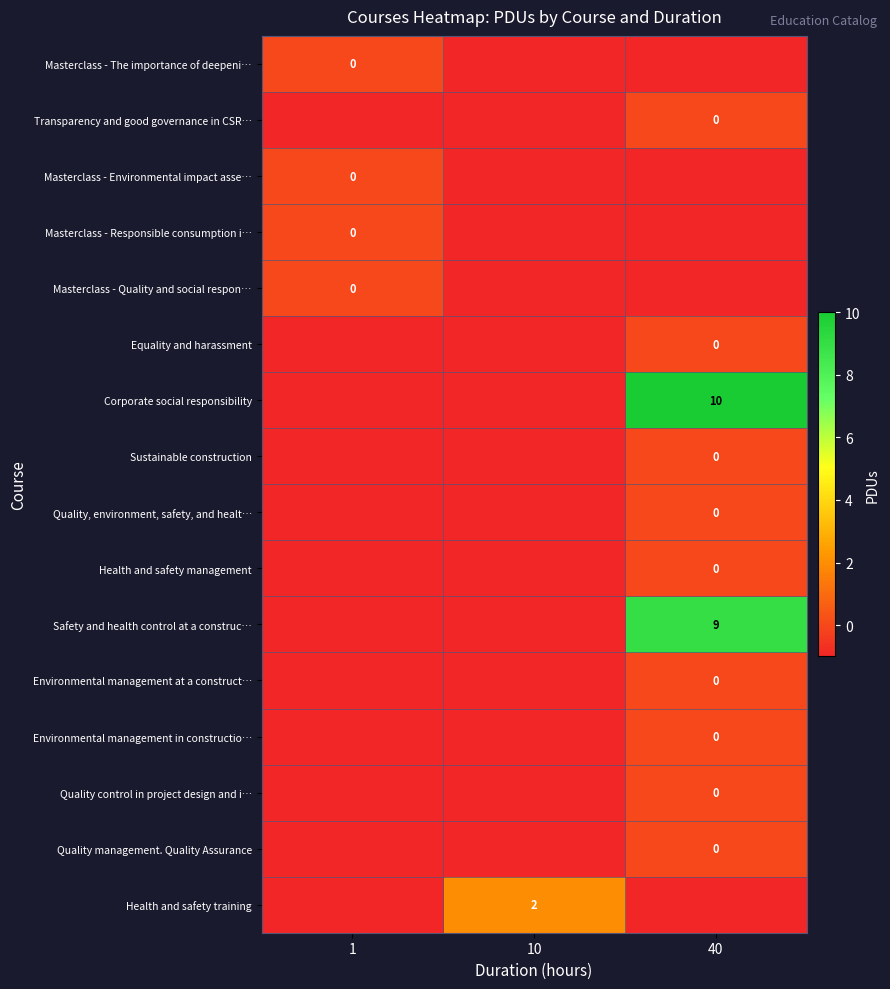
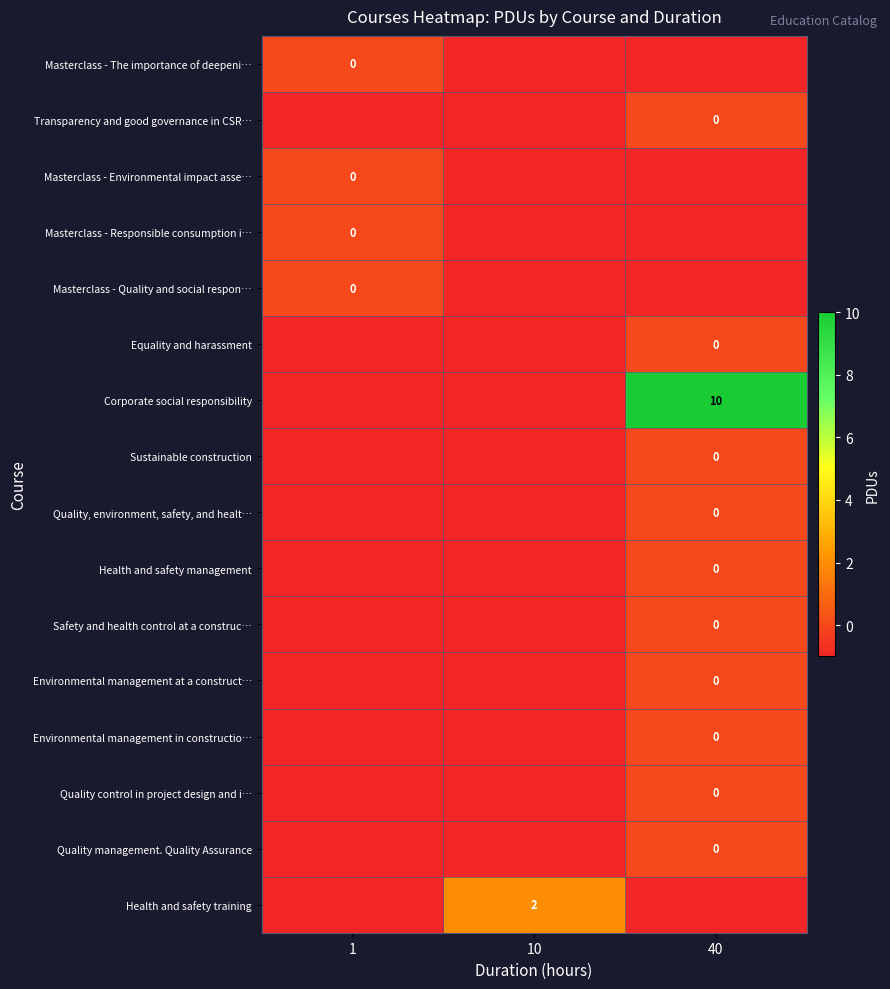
  {
    "Masterclass - The importance of deepeni…": {
      "1": 0
    },
    "Transparency and good governance in CSR…": {
      "40": 0
    },
    "Masterclass - Environmental impact asse…": {
      "1": 0
    },
    "Masterclass - Responsible consumption i…": {
      "1": 0
    },
    "Masterclass - Quality and social respon…": {
      "1": 0
    },
    "Equality and harassment": {
      "40": 0
    },
    "Corporate social responsibility": {
      "40": 10
    },
    "Sustainable construction": {
      "40": 0
    },
    "Quality, environment, safety, and healt…": {
      "40": 0
    },
    "Health and safety management": {
      "40": 0
    },
    "Safety and health control at a construc…": {
-     "40": 9
+     "40": 0
    },
    "Environmental management at a construct…": {
      "40": 0
    },
    "Environmental management in constructio…": {
      "40": 0
    },
    "Quality control in project design and i…": {
      "40": 0
    },
    "Quality management. Quality Assurance": {
      "40": 0
    },
    "Health and safety training": {
      "10": 2
    }
  }
